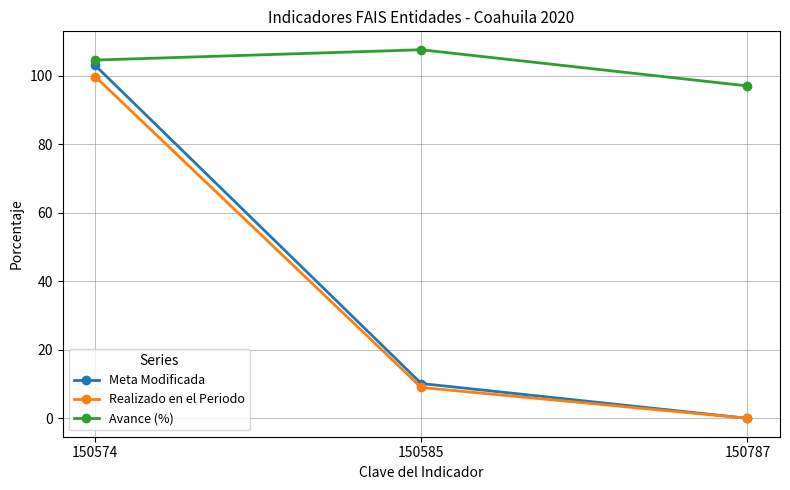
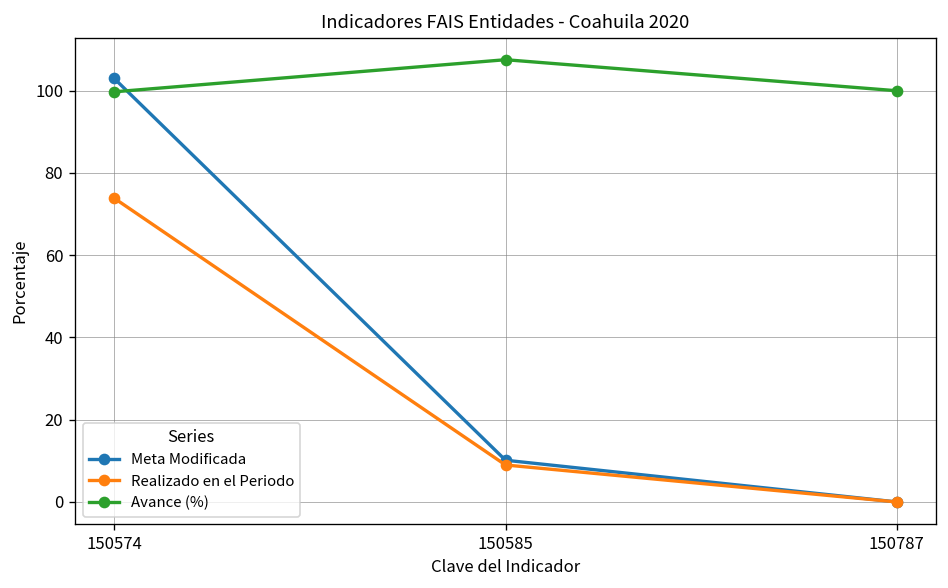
  {
    "Meta Modificada": {
      "150574": 103,
      "150585": 10
    },
    "Realizado en el Periodo": {
-     "150574": 100,
+     "150574": 74,
      "150585": 9
    },
    "Avance (%)": {
-     "150574": 105,
+     "150574": 100,
      "150585": 108,
-     "150787": 97
+     "150787": 100
    }
  }
